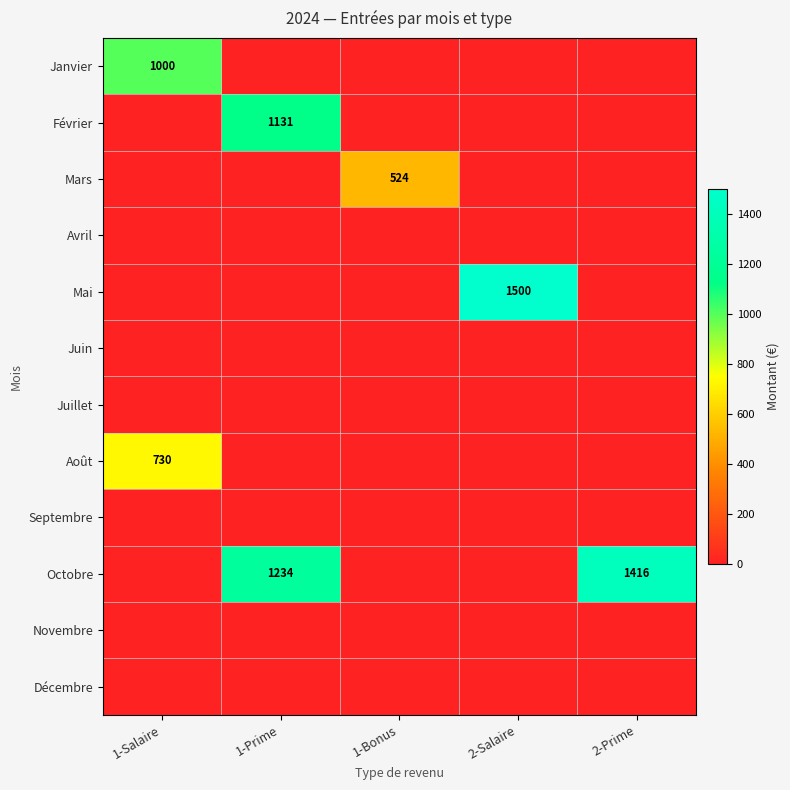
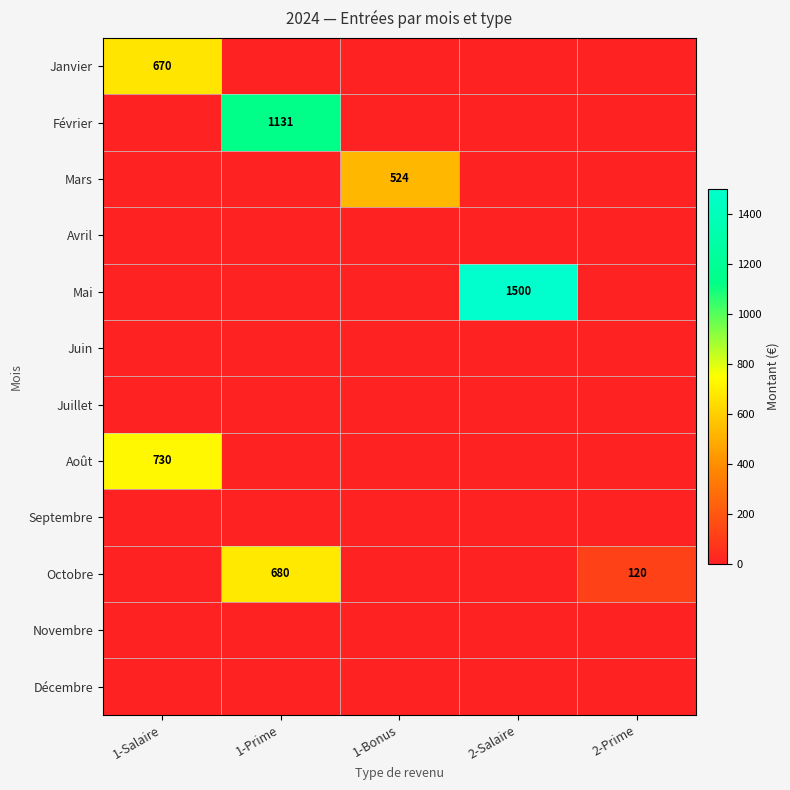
  {
    "Janvier": {
-     "1-Salaire": 1000
+     "1-Salaire": 670
    },
    "Février": {
      "1-Prime": 1131
    },
    "Mars": {
      "1-Bonus": 524
    },
    "Mai": {
      "2-Salaire": 1500
    },
    "Août": {
      "1-Salaire": 730
    },
    "Octobre": {
-     "1-Prime": 1234,
-     "2-Prime": 1416
+     "1-Prime": 680,
+     "2-Prime": 120
    }
  }
